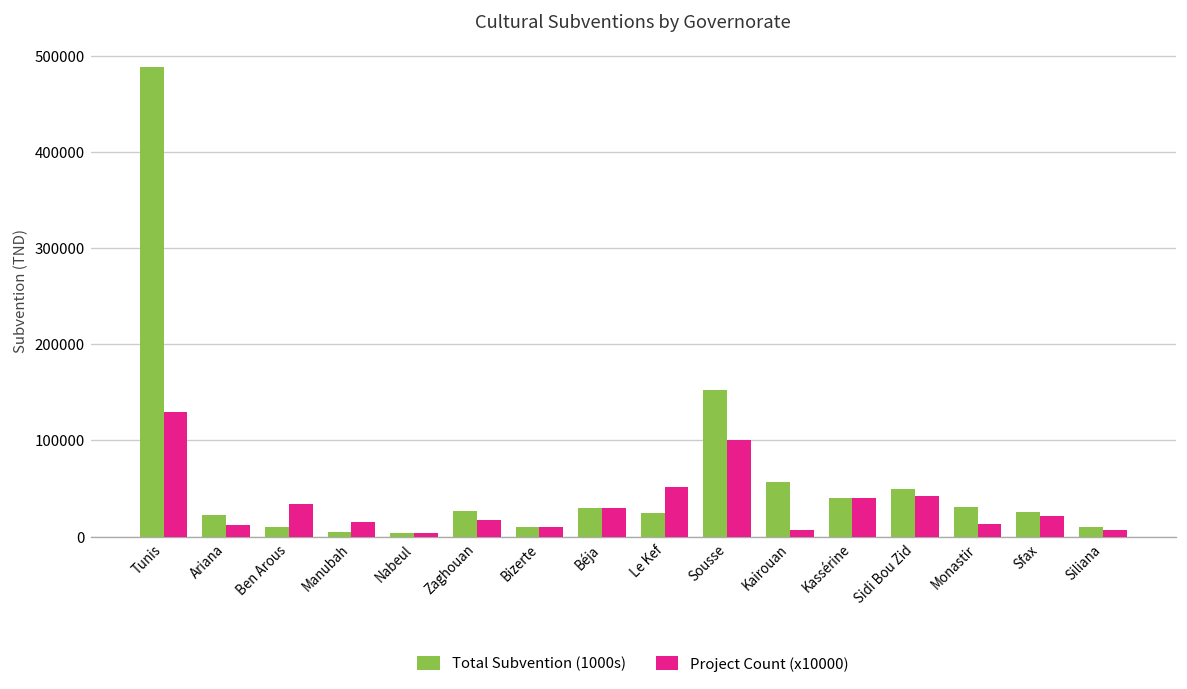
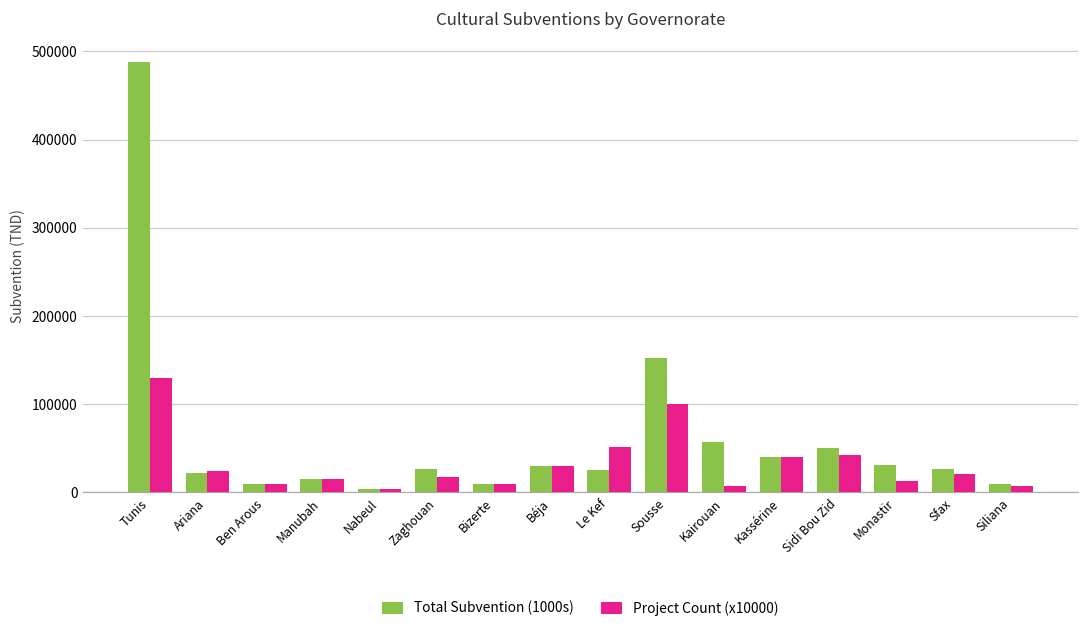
  {
    "Total Subvention (1000s)": {
      "Tunis": 490000,
      "Ariana": 20000,
      "Ben Arous": 10000,
-     "Manubah": 10000,
+     "Manubah": 20000,
      "Nabeul": 0,
      "Zaghouan": 30000,
      "Bizerte": 10000,
      "Béja": 30000,
      "Le Kef": 30000,
      "Sousse": 150000,
      "Kairouan": 60000,
      "Kassérine": 40000,
      "Sidi Bou Zid": 50000,
      "Monastir": 30000,
      "Sfax": 30000,
      "Siliana": 10000
    },
    "Project Count (x10000)": {
      "Tunis": 130000,
-     "Ariana": 10000,
-     "Ben Arous": 30000,
+     "Ariana": 20000,
+     "Ben Arous": 10000,
      "Manubah": 20000,
      "Nabeul": 0,
      "Zaghouan": 20000,
      "Bizerte": 10000,
      "Béja": 30000,
      "Le Kef": 50000,
      "Sousse": 100000,
      "Kairouan": 10000,
      "Kassérine": 40000,
      "Sidi Bou Zid": 40000,
      "Monastir": 10000,
      "Sfax": 20000,
      "Siliana": 10000
    }
  }
